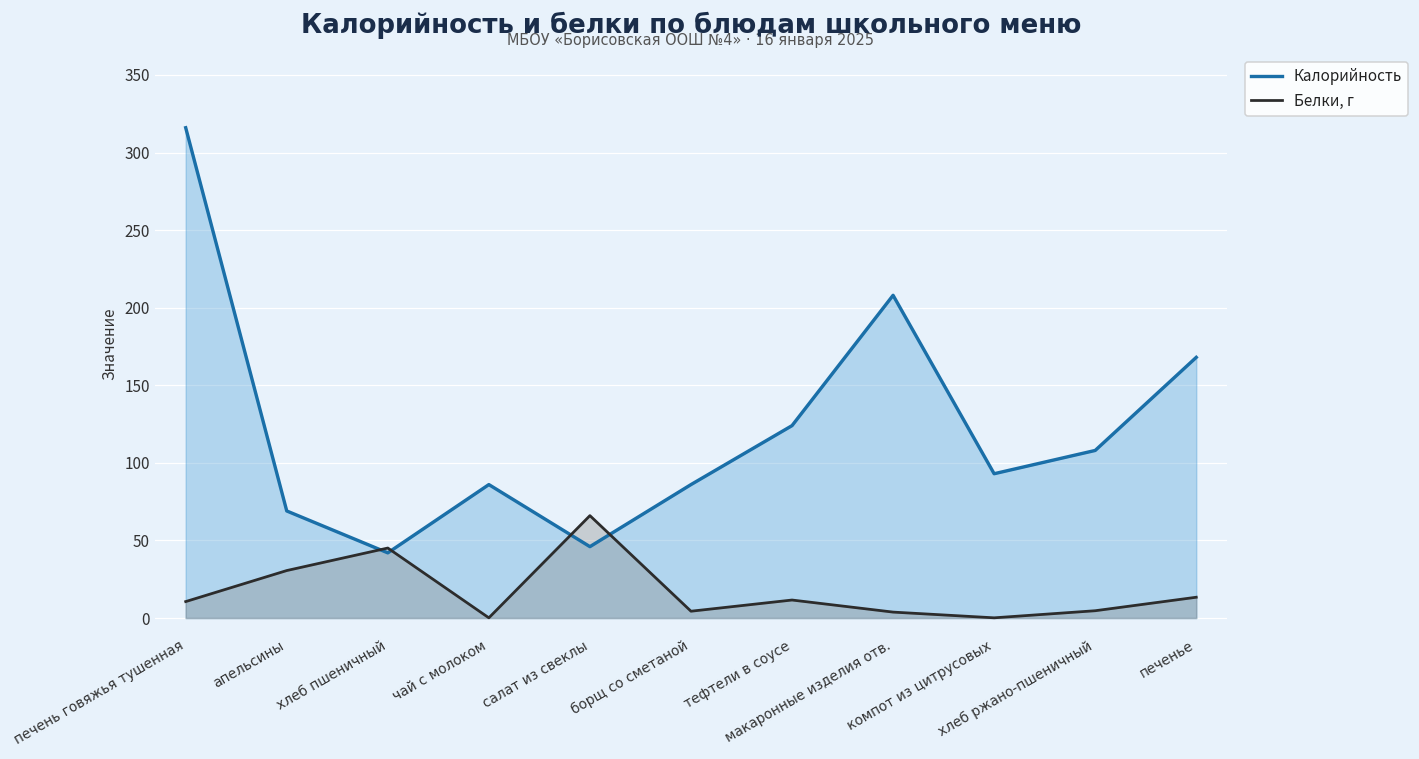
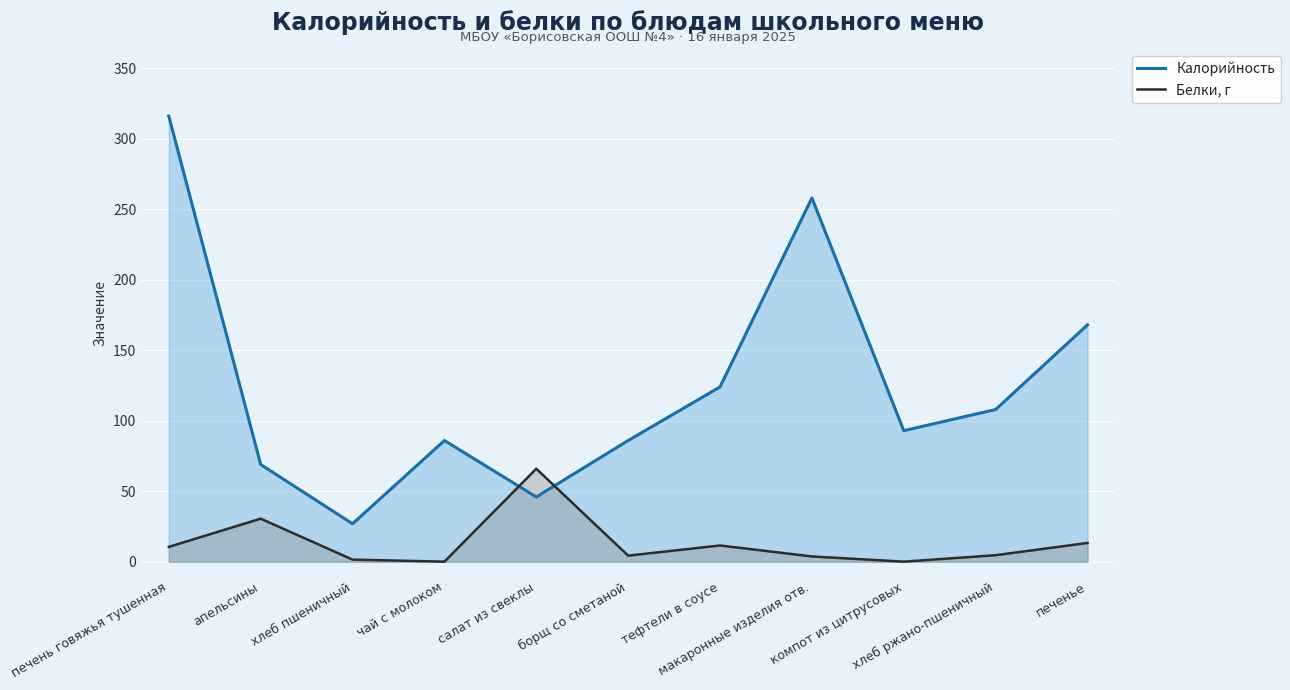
  {
    "Калорийность": {
      "печень говяжья тушенная": 316,
      "апельсины": 69,
-     "хлеб пшеничный": 42,
+     "хлеб пшеничный": 27,
      "чай с молоком": 86,
      "салат из свеклы": 46,
      "борщ со сметаной": 86,
      "тефтели в соусе": 124,
-     "макаронные изделия отв.": 208,
+     "макаронные изделия отв.": 258,
      "компот из цитрусовых": 93,
      "хлеб ржано-пшеничный": 108,
      "печенье": 168
    },
    "Белки, г": {
      "печень говяжья тушенная": 11,
      "апельсины": 31,
-     "хлеб пшеничный": 45,
+     "хлеб пшеничный": 2,
      "чай с молоком": 0,
      "салат из свеклы": 66,
      "борщ со сметаной": 4,
      "тефтели в соусе": 12,
      "макаронные изделия отв.": 4,
      "компот из цитрусовых": 0,
      "хлеб ржано-пшеничный": 5,
      "печенье": 13
    }
  }
